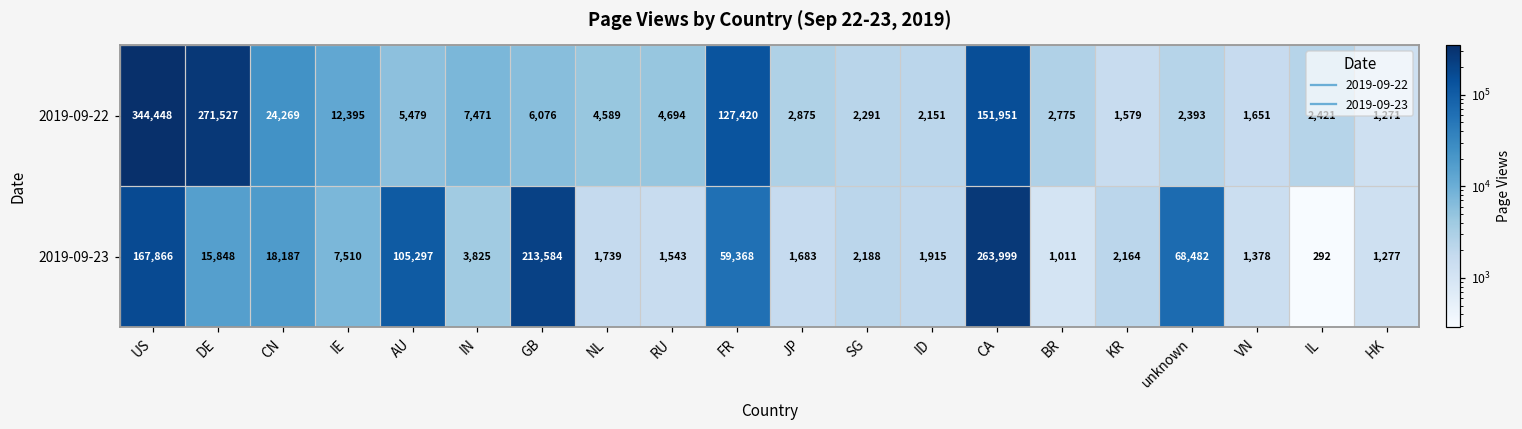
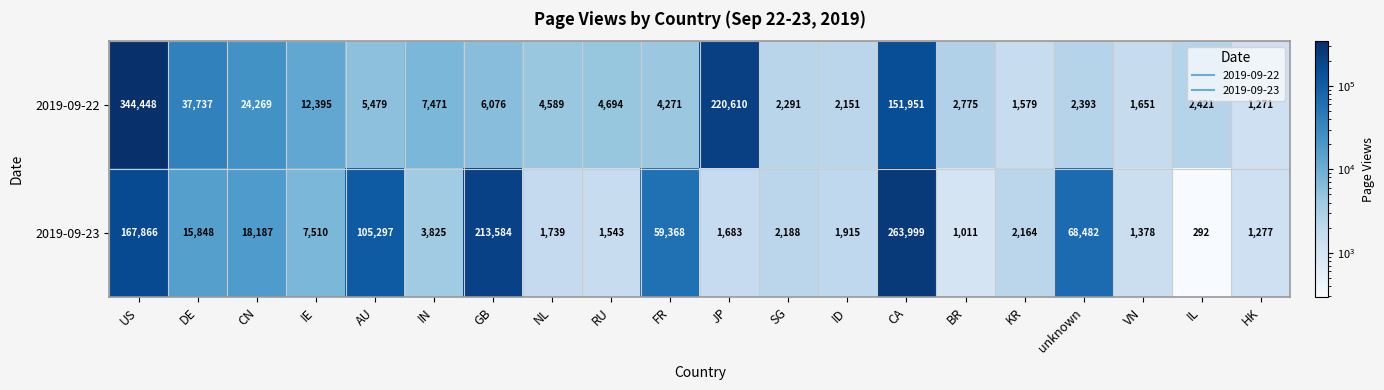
  {
    "2019-09-22": {
      "US": "344,448",
-     "DE": "271,527",
+     "DE": "37,737",
      "CN": "24,269",
      "IE": "12,395",
      "AU": "5,479",
      "IN": "7,471",
      "GB": "6,076",
      "NL": "4,589",
      "RU": "4,694",
-     "FR": "127,420",
-     "JP": "2,875",
+     "FR": "4,271",
+     "JP": "220,610",
      "SG": "2,291",
      "ID": "2,151",
      "CA": "151,951",
      "BR": "2,775",
      "KR": "1,579",
      "unknown": "2,393",
      "VN": "1,651"
    },
    "2019-09-23": {
      "US": "167,866",
      "DE": "15,848",
      "CN": "18,187",
      "IE": "7,510",
      "AU": "105,297",
      "IN": "3,825",
      "GB": "213,584",
      "NL": "1,739",
      "RU": "1,543",
      "FR": "59,368",
      "JP": "1,683",
      "SG": "2,188",
      "ID": "1,915",
      "CA": "263,999",
      "BR": "1,011",
      "KR": "2,164",
      "unknown": "68,482",
      "VN": "1,378",
      "IL": "292",
      "HK": "1,277"
    }
  }
